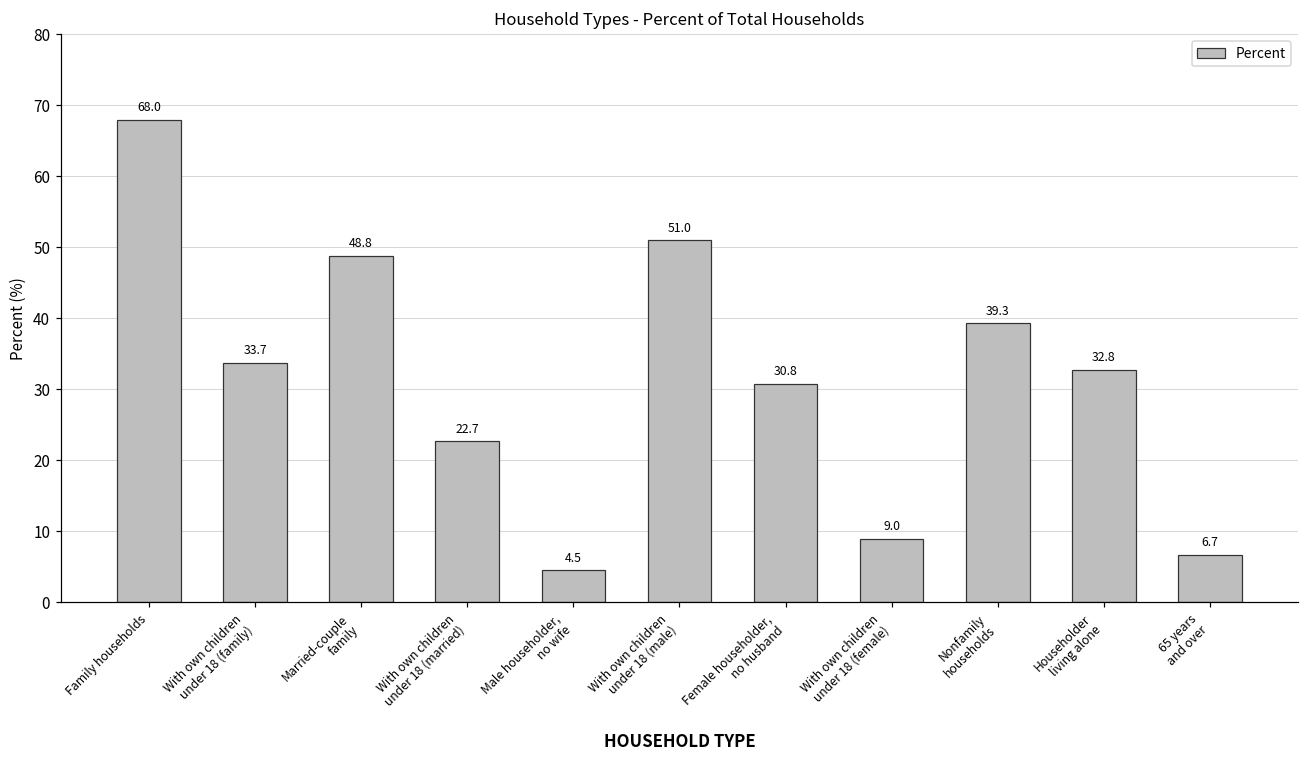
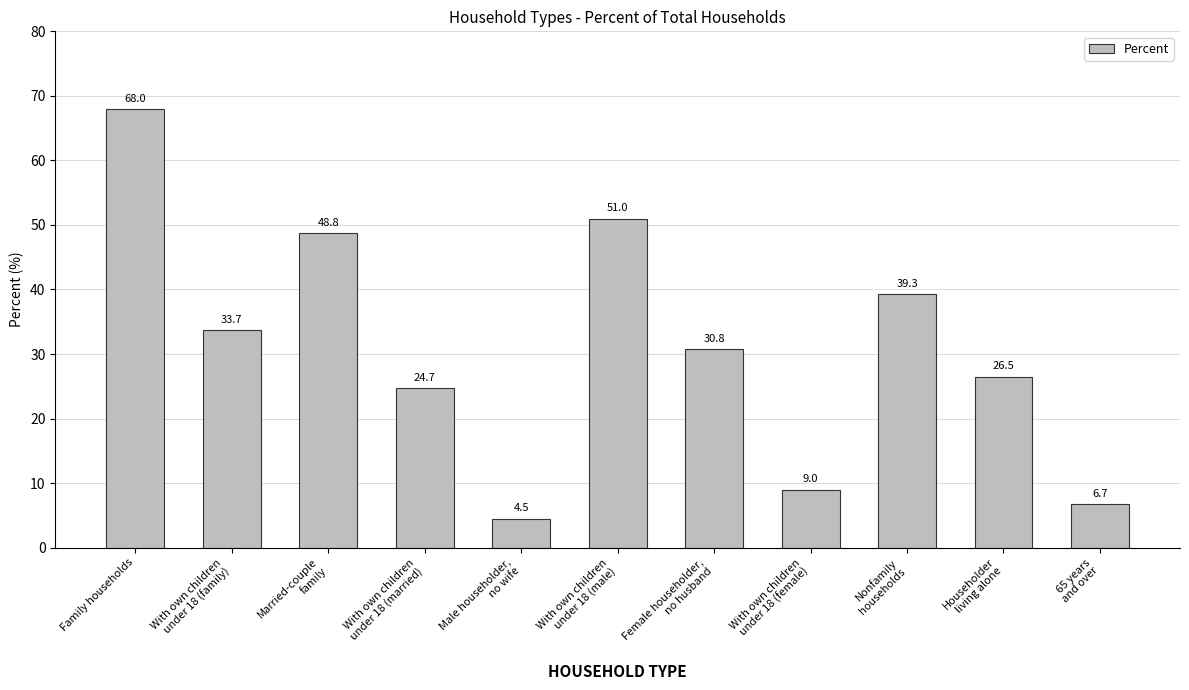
  {
    "Family households": 68.0,
    "With own children under 18 (family)": 33.7,
    "Married-couple family": 48.8,
-   "With own children under 18 (married)": 22.7,
+   "With own children under 18 (married)": 24.7,
    "Male householder, no wife": 4.5,
    "With own children under 18 (male)": 51.0,
    "Female householder, no husband": 30.8,
    "With own children under 18 (female)": 9.0,
    "Nonfamily households": 39.3,
-   "Householder living alone": 32.8,
+   "Householder living alone": 26.5,
    "65 years and over": 6.7
  }
